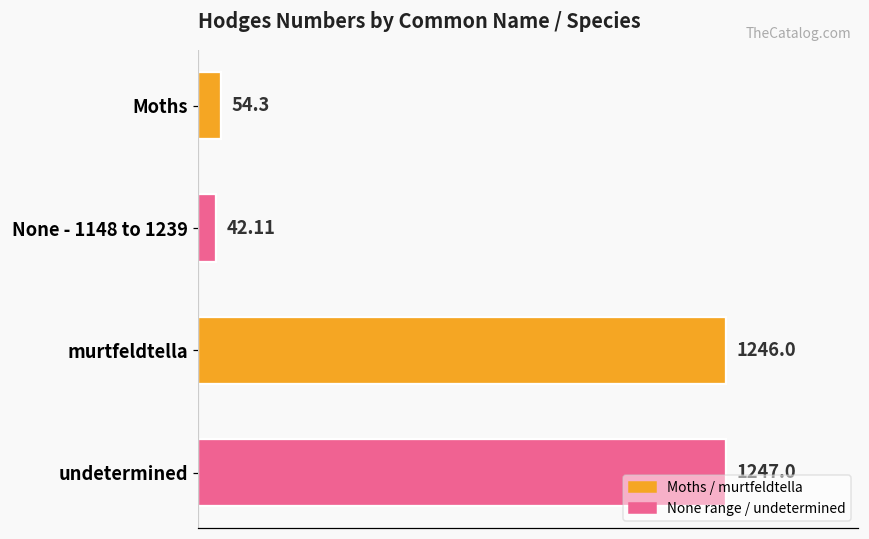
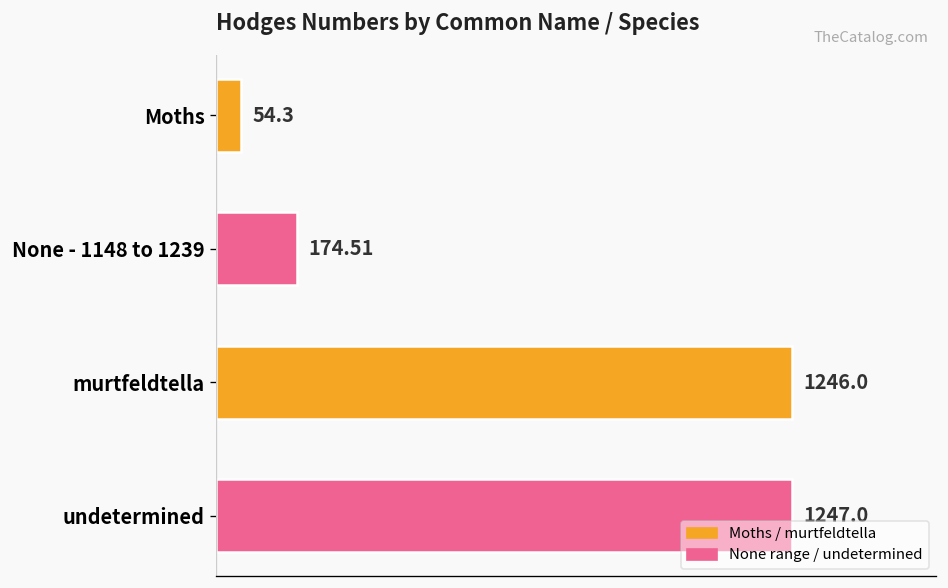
  {
    "Moths": 54.3,
-   "None - 1148 to 1239": 42.11,
+   "None - 1148 to 1239": 174.51,
    "murtfeldtella": 1246.0
  }
